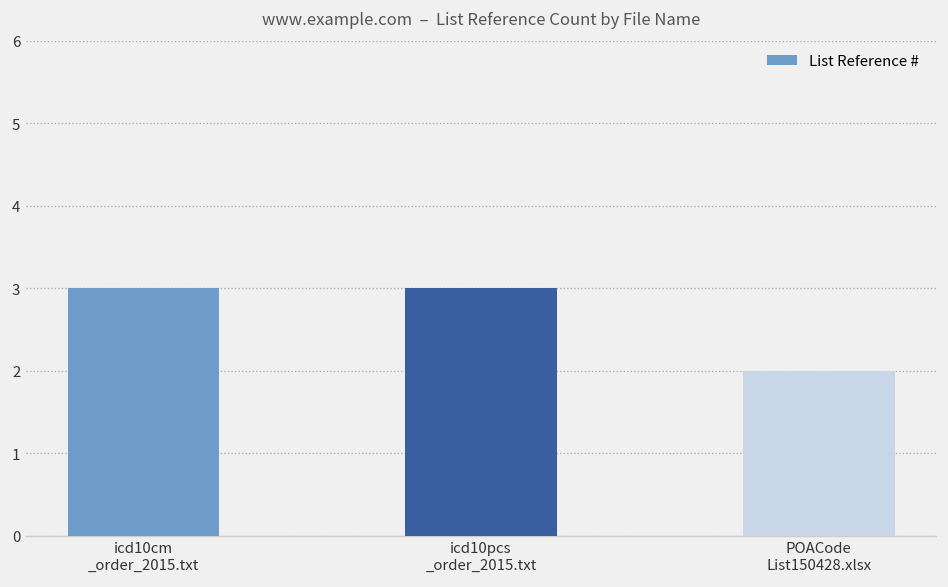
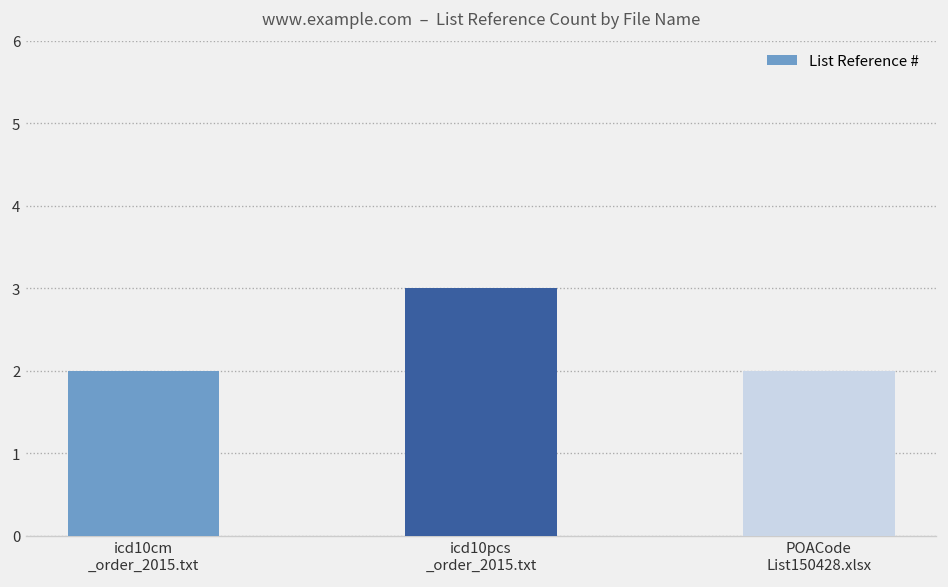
  {
-   "icd10cm _order_2015.txt": 3,
+   "icd10cm _order_2015.txt": 2,
    "icd10pcs _order_2015.txt": 3,
    "POACode List150428.xlsx": 2
  }
